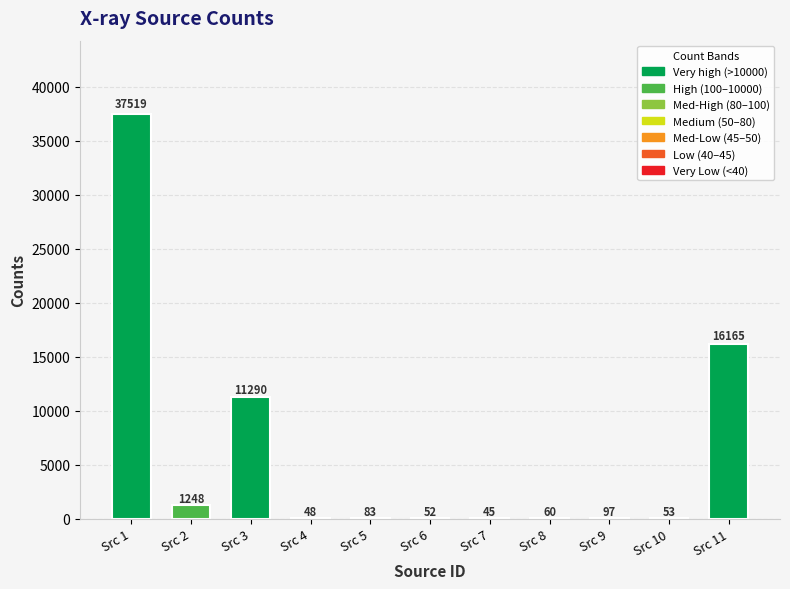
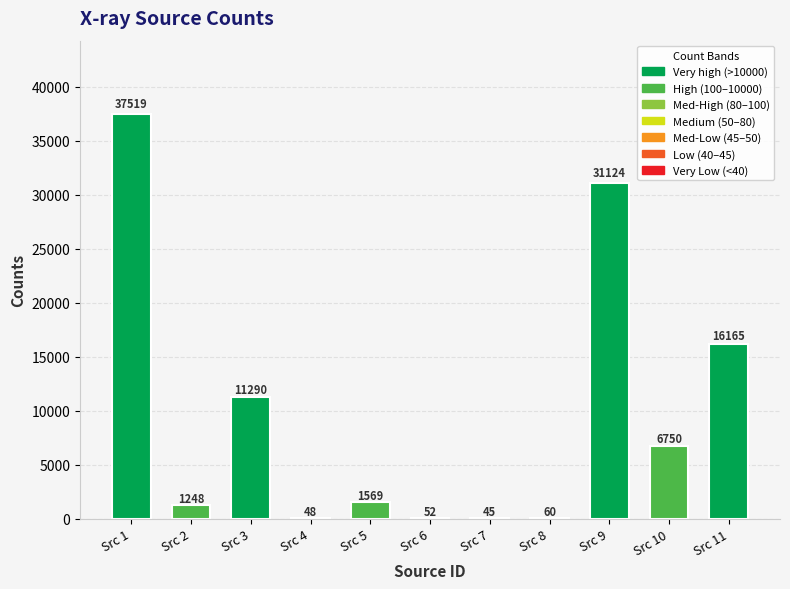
  {
    "Src 1": 37519,
    "Src 2": 1248,
    "Src 3": 11290,
    "Src 4": 48,
-   "Src 5": 83,
+   "Src 5": 1569,
    "Src 6": 52,
    "Src 7": 45,
    "Src 8": 60,
-   "Src 9": 97,
-   "Src 10": 53,
+   "Src 9": 31124,
+   "Src 10": 6750,
    "Src 11": 16165
  }
